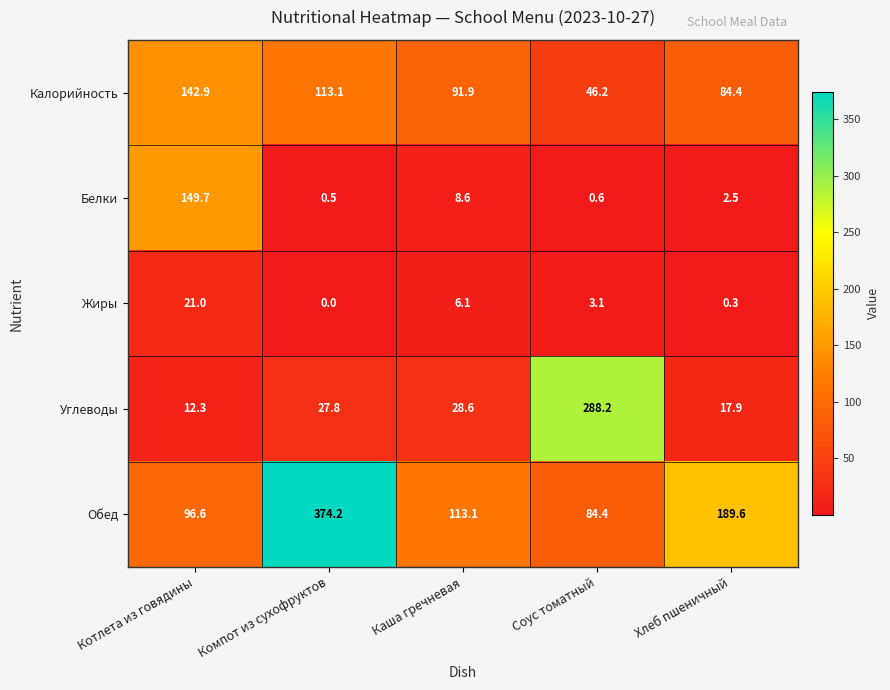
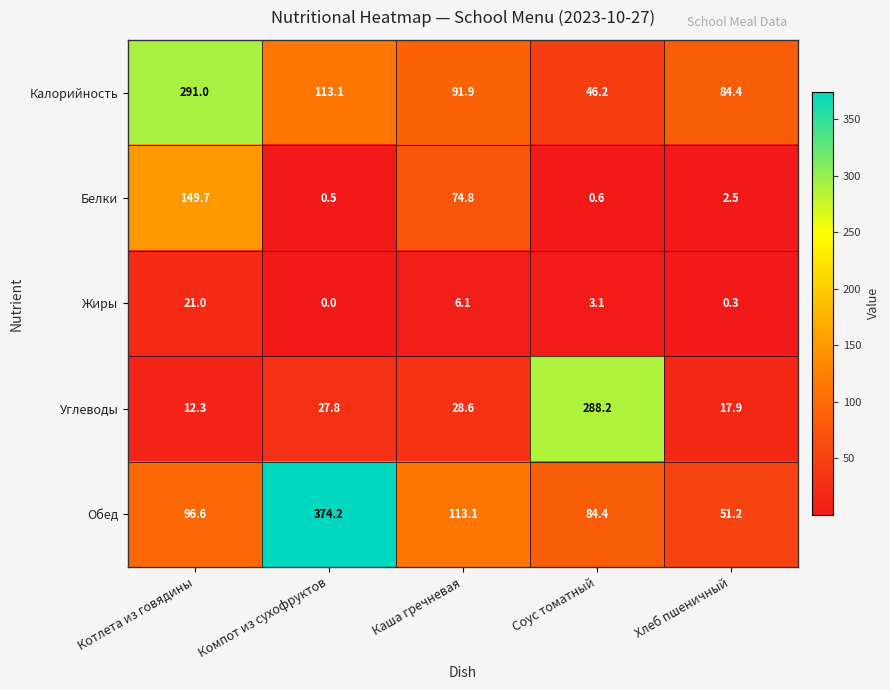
  {
    "Калорийность": {
-     "Котлета из говядины": 142.9,
+     "Котлета из говядины": 291.0,
      "Компот из сухофруктов": 113.1,
      "Каша гречневая": 91.9,
      "Соус томатный": 46.2,
      "Хлеб пшеничный": 84.4
    },
    "Белки": {
      "Котлета из говядины": 149.7,
      "Компот из сухофруктов": 0.5,
-     "Каша гречневая": 8.6,
+     "Каша гречневая": 74.8,
      "Соус томатный": 0.6,
      "Хлеб пшеничный": 2.5
    },
    "Жиры": {
      "Котлета из говядины": 21.0,
      "Компот из сухофруктов": 0.0,
      "Каша гречневая": 6.1,
      "Соус томатный": 3.1,
      "Хлеб пшеничный": 0.3
    },
    "Углеводы": {
      "Котлета из говядины": 12.3,
      "Компот из сухофруктов": 27.8,
      "Каша гречневая": 28.6,
      "Соус томатный": 288.2,
      "Хлеб пшеничный": 17.9
    },
    "Обед": {
      "Котлета из говядины": 96.6,
      "Компот из сухофруктов": 374.2,
      "Каша гречневая": 113.1,
      "Соус томатный": 84.4,
-     "Хлеб пшеничный": 189.6
+     "Хлеб пшеничный": 51.2
    }
  }
